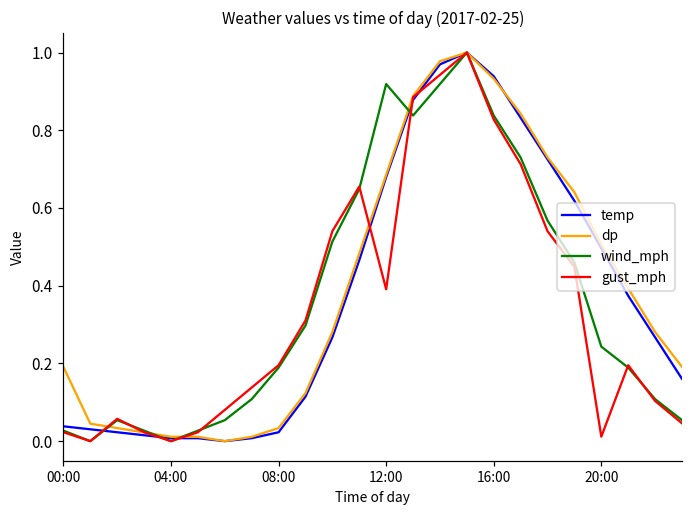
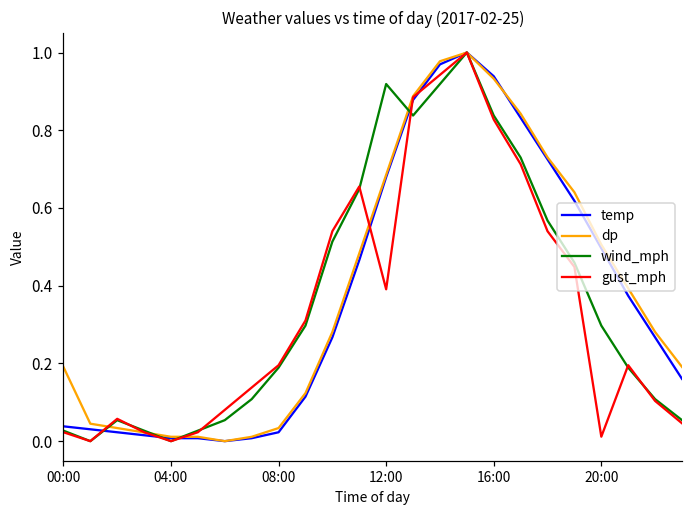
  {
    "temp": {
      "00:00": 0.04,
      "08:00": 0.02
    },
    "dp": {
      "00:00": 0.19,
      "08:00": 0.03
    },
    "wind_mph": {
      "12:00": 0.92,
      "16:00": 0.84,
-     "20:00": 0.24
+     "20:00": 0.30
    },
    "gust_mph": {
      "12:00": 0.39,
      "16:00": 0.83,
      "20:00": 0.01
    }
  }
